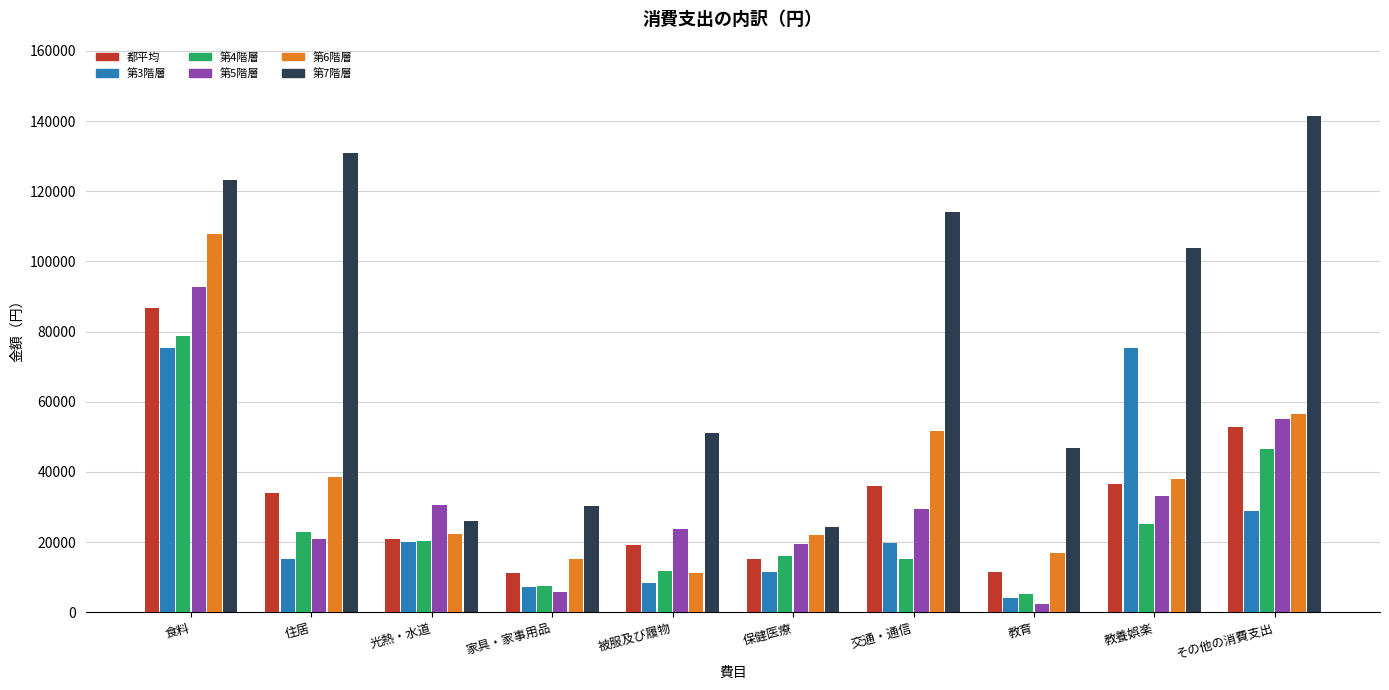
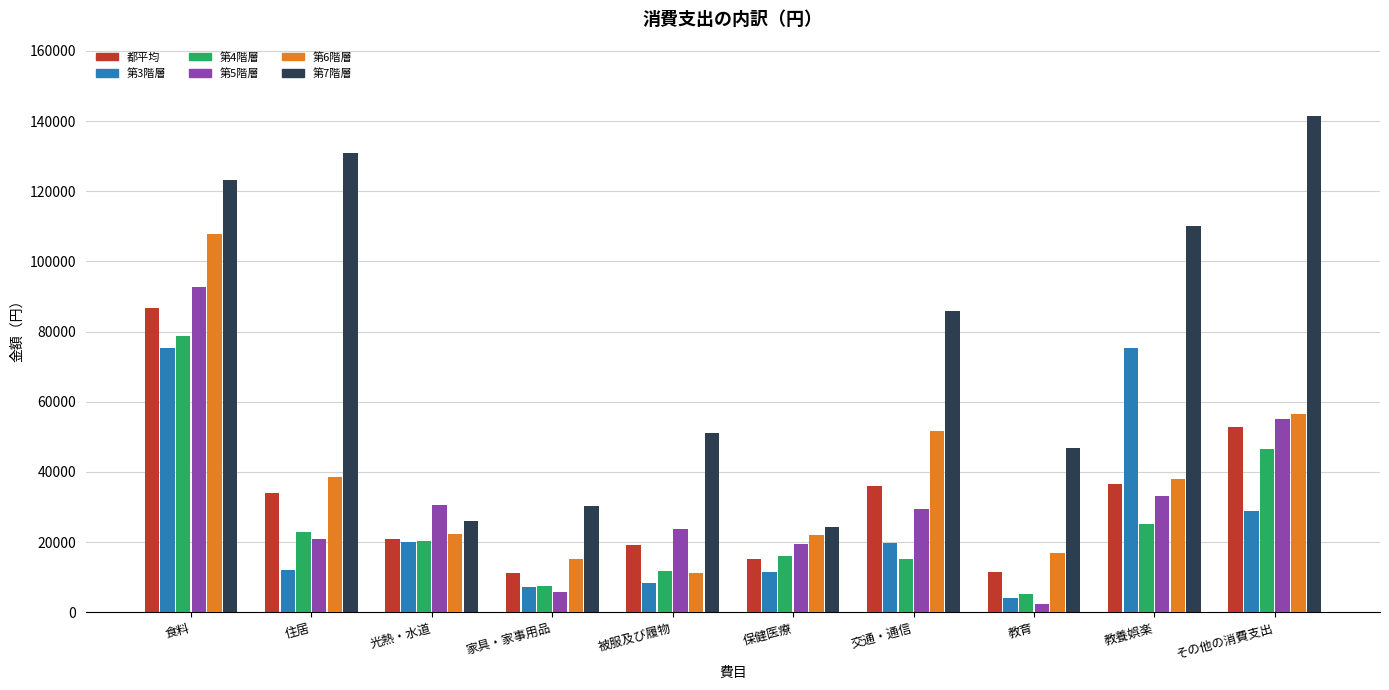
  {
    "都平均": {
      "食料": 87000,
      "住居": 34000,
      "光熱・水道": 21000,
      "家具・家事用品": 11000,
      "被服及び履物": 19000,
      "保健医療": 15000,
      "交通・通信": 36000,
      "教育": 12000,
      "教養娯楽": 37000,
      "その他の消費支出": 53000
    },
    "第3階層": {
      "食料": 75000,
-     "住居": 15000,
+     "住居": 12000,
      "光熱・水道": 20000,
      "家具・家事用品": 7000,
      "被服及び履物": 8000,
      "保健医療": 11000,
      "交通・通信": 20000,
      "教育": 4000,
      "教養娯楽": 75000,
      "その他の消費支出": 29000
    },
    "第4階層": {
      "食料": 79000,
      "住居": 23000,
      "光熱・水道": 20000,
      "家具・家事用品": 7000,
      "被服及び履物": 12000,
      "保健医療": 16000,
      "交通・通信": 15000,
      "教育": 5000,
      "教養娯楽": 25000,
      "その他の消費支出": 47000
    },
    "第5階層": {
      "食料": 93000,
      "住居": 21000,
      "光熱・水道": 31000,
      "家具・家事用品": 6000,
      "被服及び履物": 24000,
      "保健医療": 20000,
      "交通・通信": 29000,
      "教育": 2000,
      "教養娯楽": 33000,
      "その他の消費支出": 55000
    },
    "第6階層": {
      "食料": 108000,
      "住居": 39000,
      "光熱・水道": 22000,
      "家具・家事用品": 15000,
      "被服及び履物": 11000,
      "保健医療": 22000,
      "交通・通信": 52000,
      "教育": 17000,
      "教養娯楽": 38000,
      "その他の消費支出": 56000
    },
    "第7階層": {
      "食料": 123000,
      "住居": 131000,
      "光熱・水道": 26000,
      "家具・家事用品": 30000,
      "被服及び履物": 51000,
      "保健医療": 24000,
-     "交通・通信": 114000,
+     "交通・通信": 86000,
      "教育": 47000,
-     "教養娯楽": 104000,
+     "教養娯楽": 110000,
      "その他の消費支出": 141000
    }
  }
